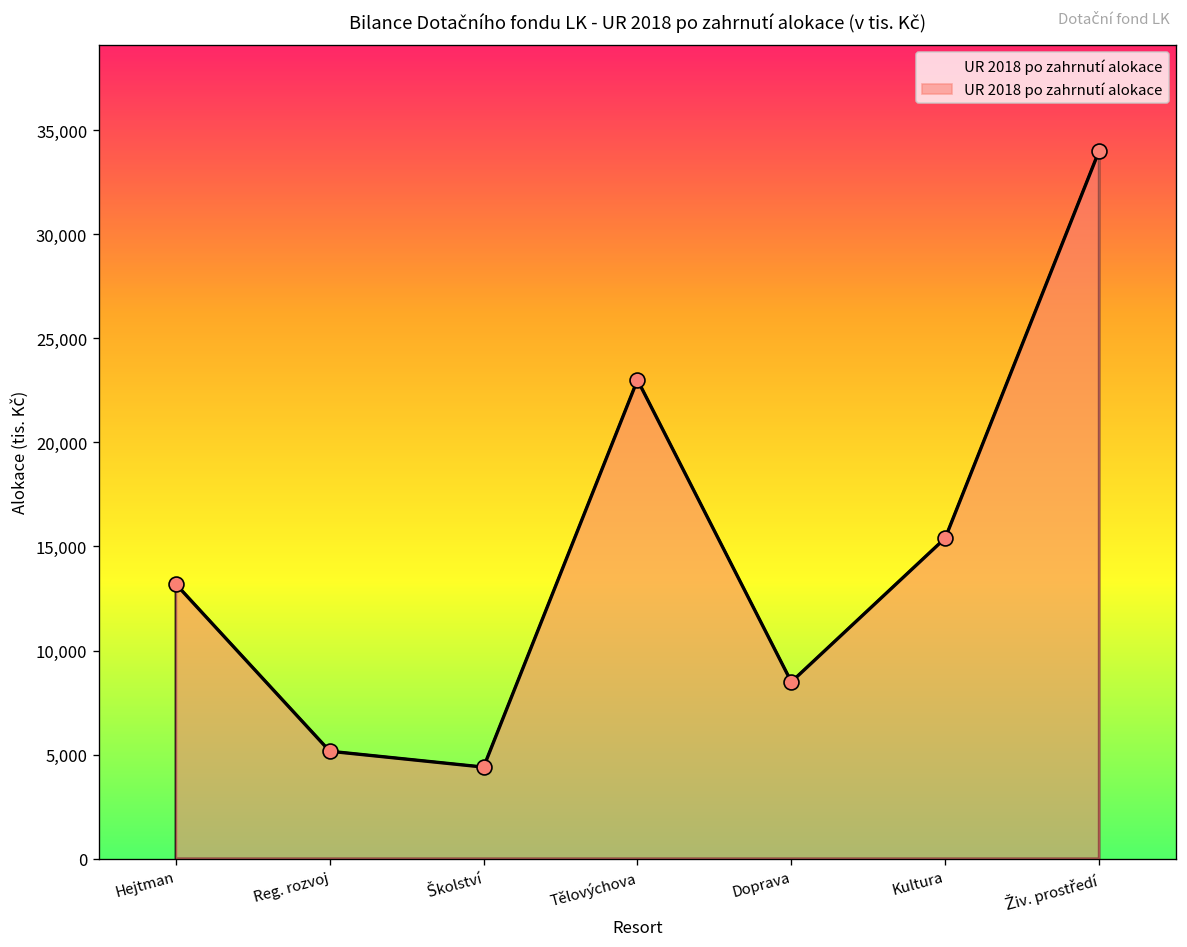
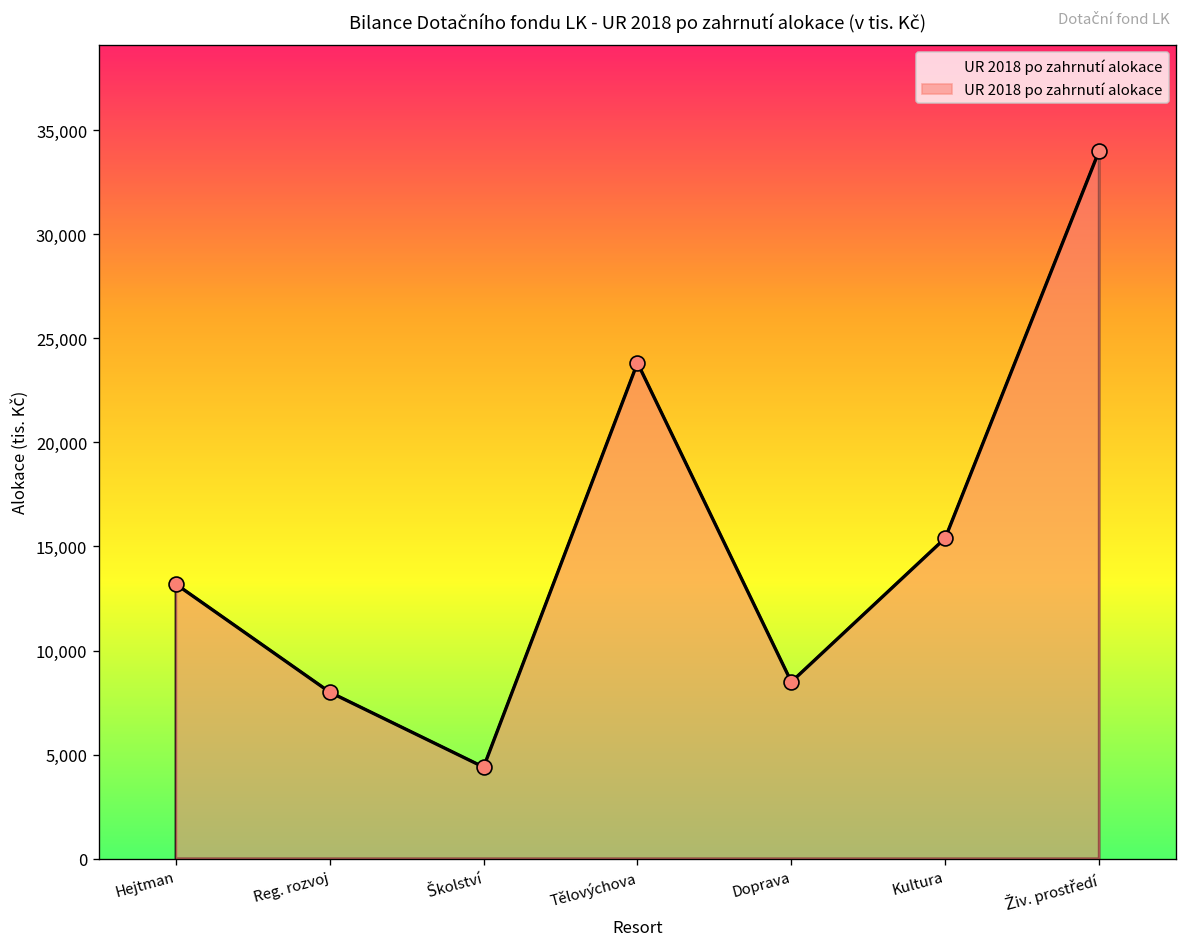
  {
    "Hejtman": "13,200",
-   "Reg. rozvoj": "5,200",
+   "Reg. rozvoj": "8,000",
    "Školství": "4,400",
-   "Tělovýchova": "23,000",
+   "Tělovýchova": "23,800",
    "Doprava": "8,500",
    "Kultura": "15,400",
    "Živ. prostředí": "34,000"
  }
